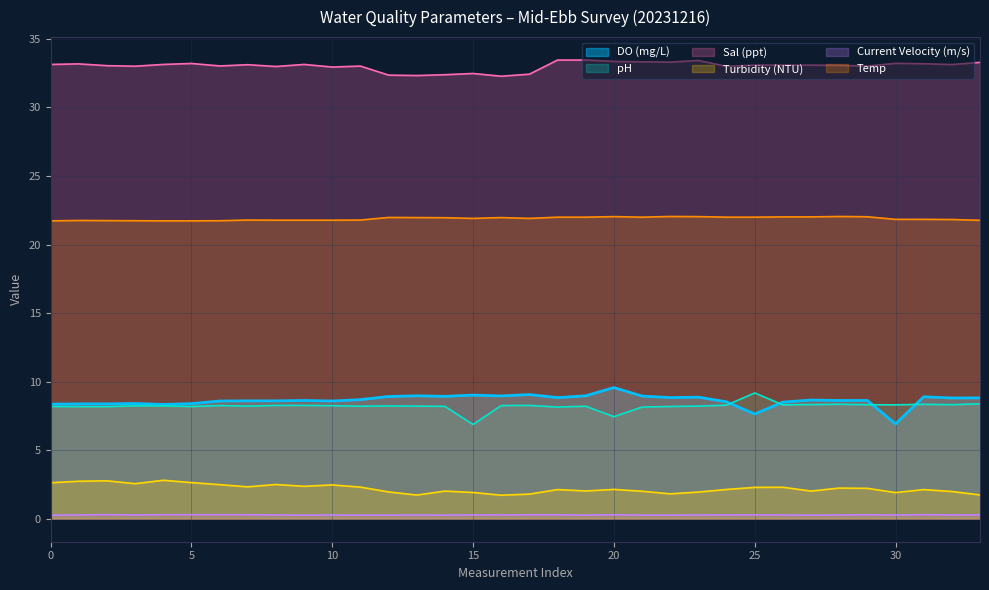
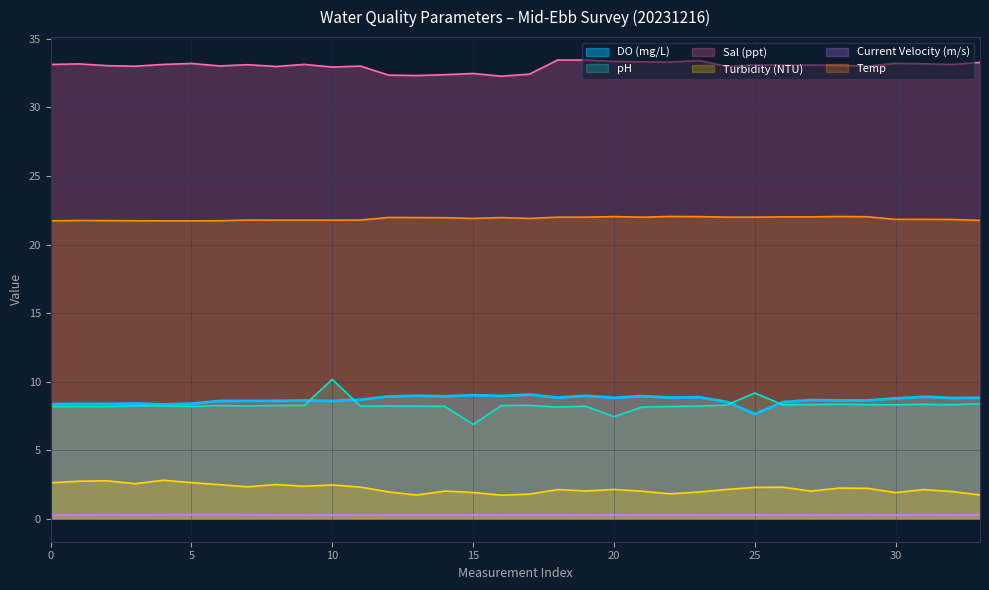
  {
    "DO (mg/L)": {
      "5": 8.4,
      "10": 8.6,
      "15": 9.0,
-     "20": 9.6,
+     "20": 8.8,
      "25": 7.6,
-     "30": 6.9
+     "30": 8.8
    },
    "pH": {
      "5": 8.2,
-     "10": 8.3,
+     "10": 10.2,
      "15": 6.9,
      "20": 7.5,
      "25": 9.2,
      "30": 8.3
    }
  }
